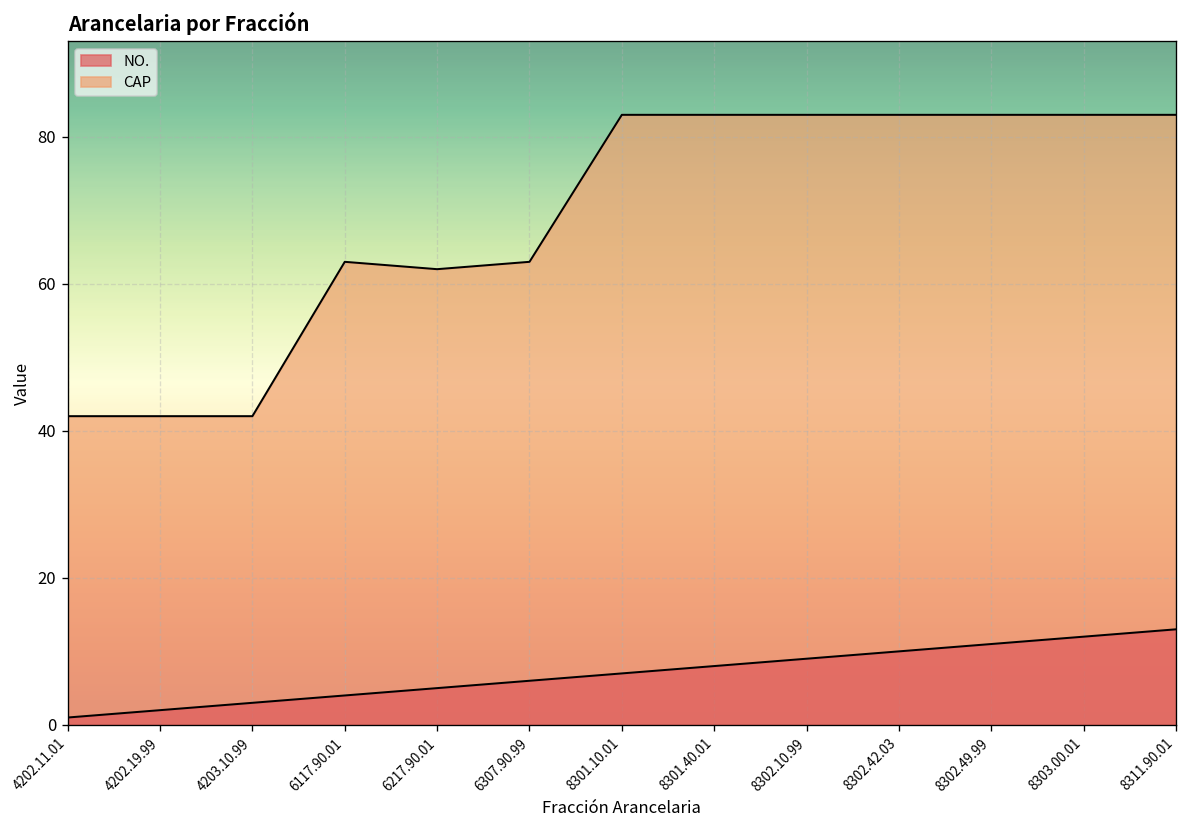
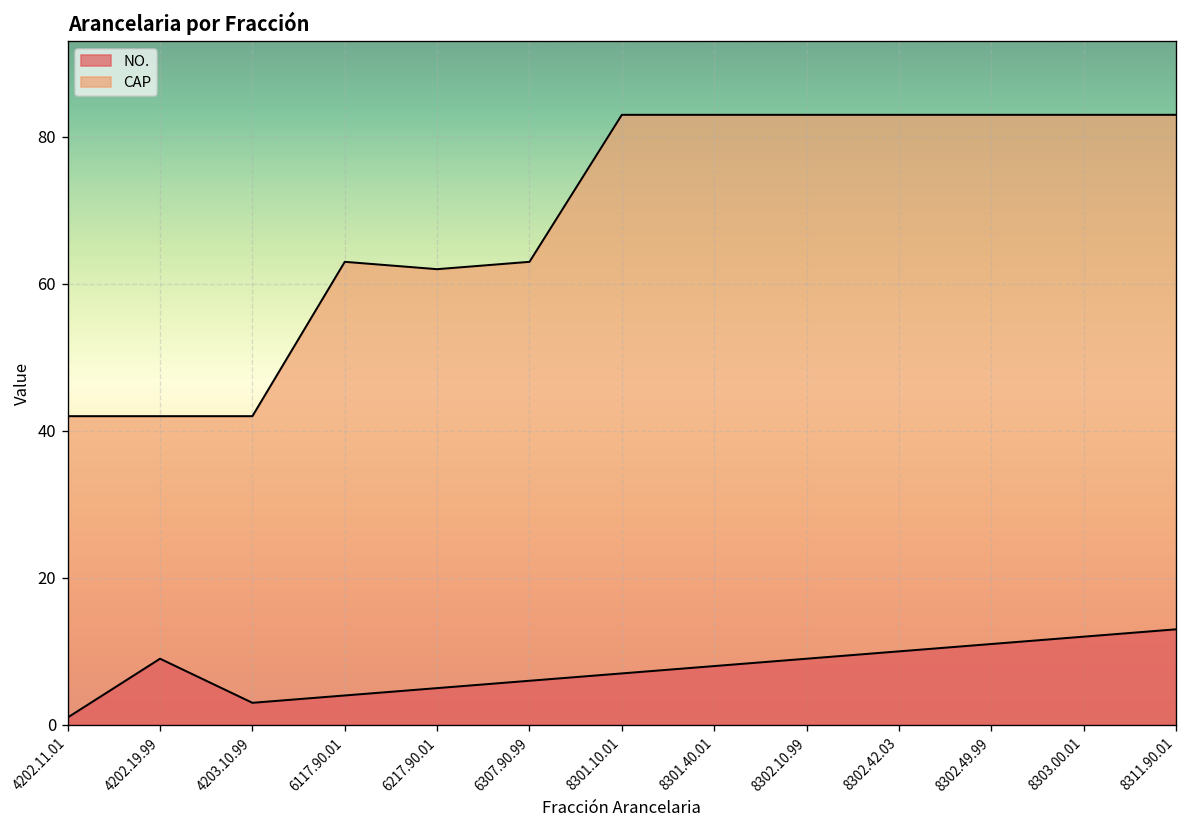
  {
    "NO.": {
      "4202.11.01": 1,
-     "4202.19.99": 2,
+     "4202.19.99": 9,
      "4203.10.99": 3,
      "6117.90.01": 4,
      "6217.90.01": 5,
      "6307.90.99": 6,
      "8301.10.01": 7,
      "8301.40.01": 8,
      "8302.10.99": 9,
      "8302.42.03": 10,
      "8302.49.99": 11,
      "8303.00.01": 12,
      "8311.90.01": 13
    },
    "CAP": {
      "4202.11.01": 42,
      "4202.19.99": 42,
      "4203.10.99": 42,
      "6117.90.01": 63,
      "6217.90.01": 62,
      "6307.90.99": 63,
      "8301.10.01": 83,
      "8301.40.01": 83,
      "8302.10.99": 83,
      "8302.42.03": 83,
      "8302.49.99": 83,
      "8303.00.01": 83,
      "8311.90.01": 83
    }
  }
